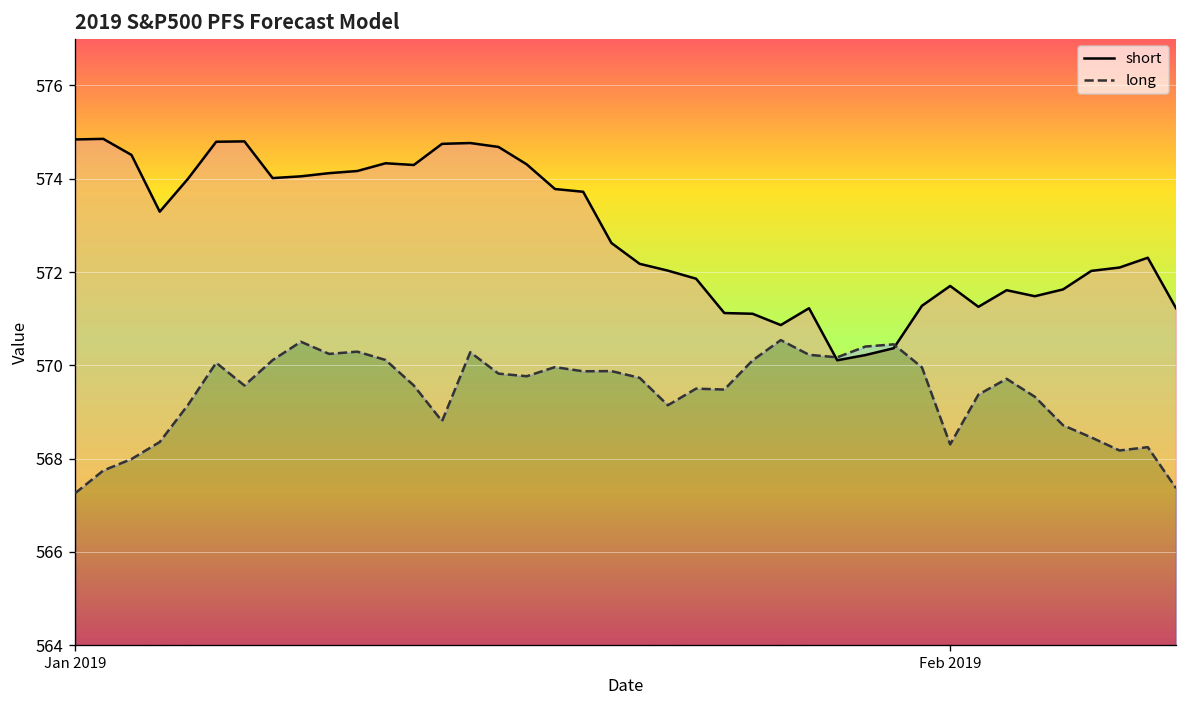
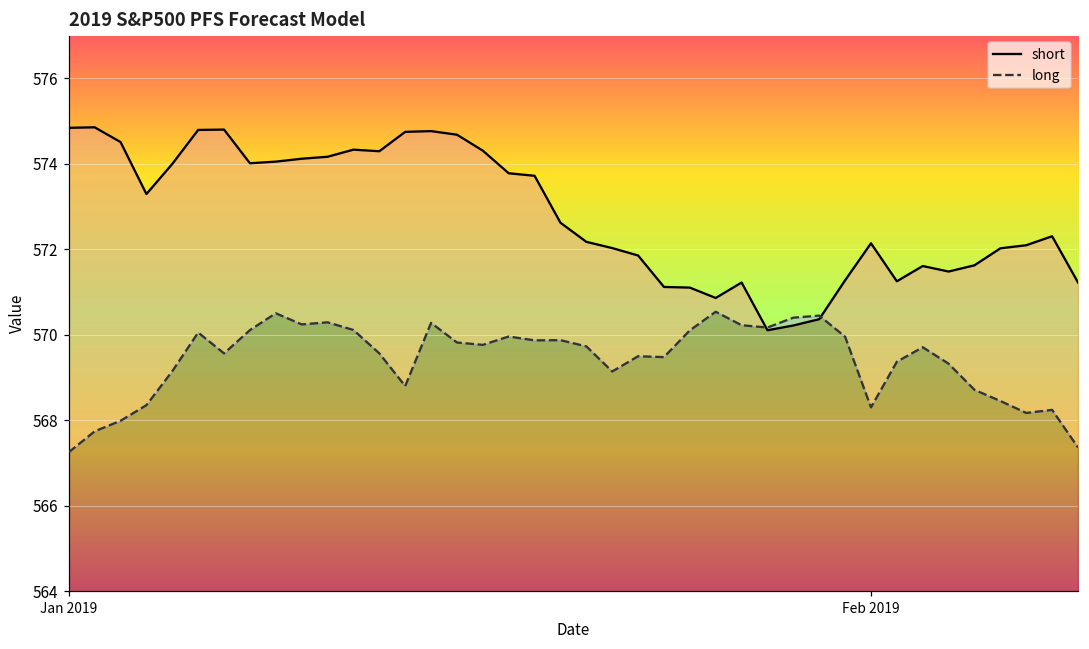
  {
    "short": {
-     "Feb 2019": 571.7
+     "Feb 2019": 572.1
    },
    "long": {
      "Jan 2019": 567.3,
      "Feb 2019": 568.3
    }
  }
